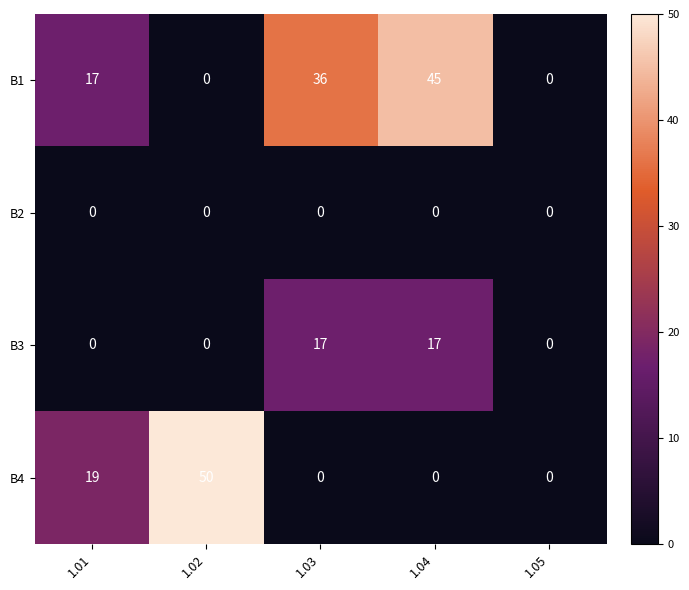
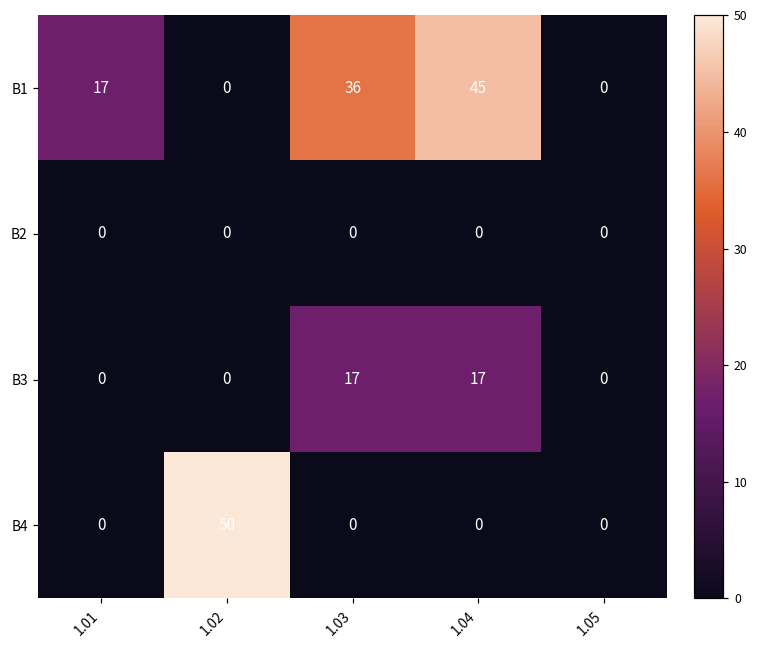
  {
    "В1": {
      "1.01": 17,
      "1.02": 0,
      "1.03": 36,
      "1.04": 45,
      "1.05": 0
    },
    "В2": {
      "1.01": 0,
      "1.02": 0,
      "1.03": 0,
      "1.04": 0,
      "1.05": 0
    },
    "В3": {
      "1.01": 0,
      "1.02": 0,
      "1.03": 17,
      "1.04": 17,
      "1.05": 0
    },
    "В4": {
-     "1.01": 19,
+     "1.01": 0,
      "1.03": 0,
      "1.04": 0,
      "1.05": 0
    }
  }
